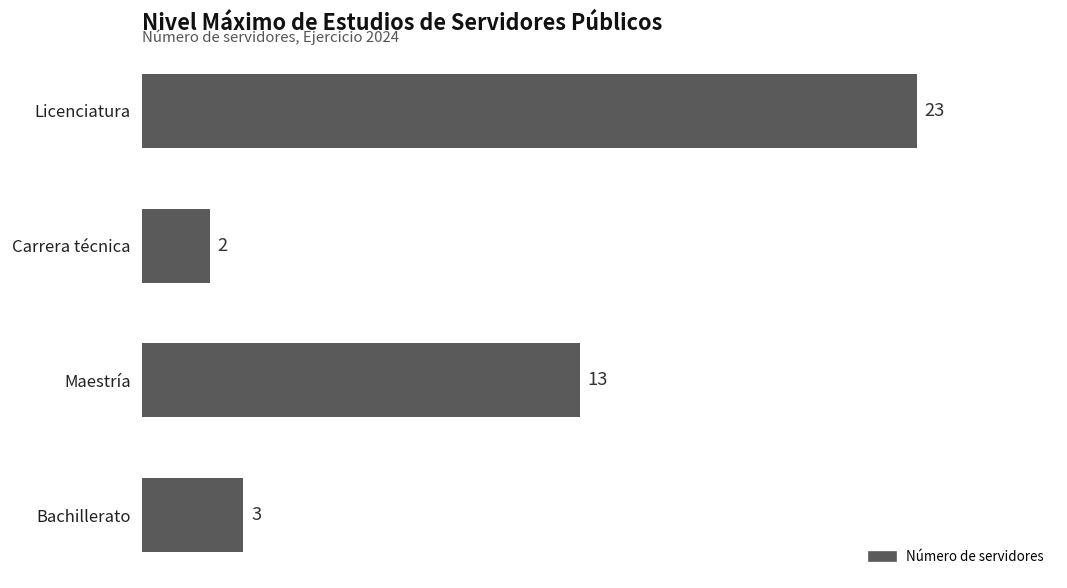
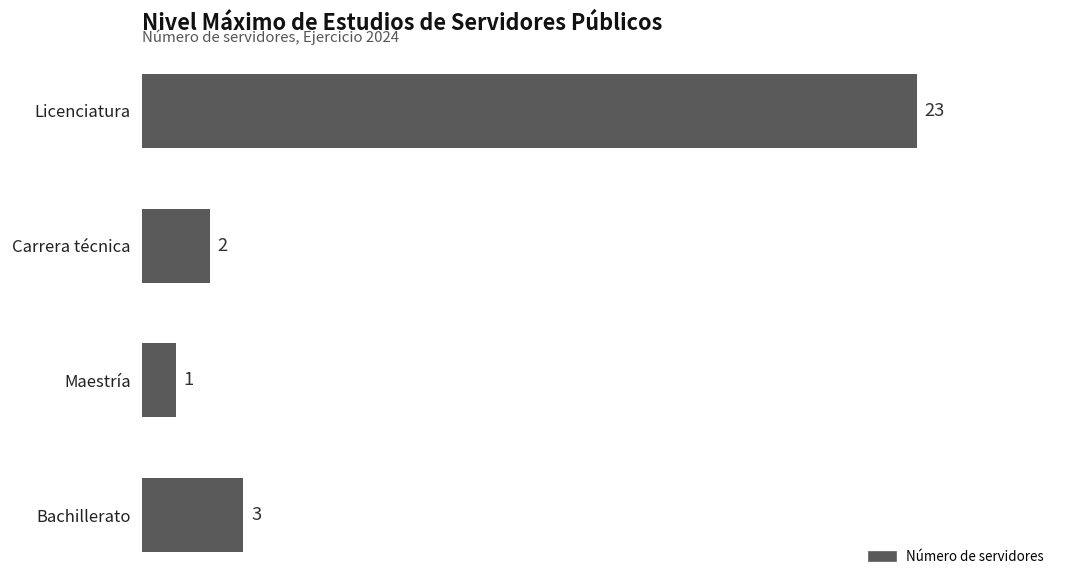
  {
    "Licenciatura": 23,
    "Carrera técnica": 2,
-   "Maestría": 13,
+   "Maestría": 1,
    "Bachillerato": 3
  }
